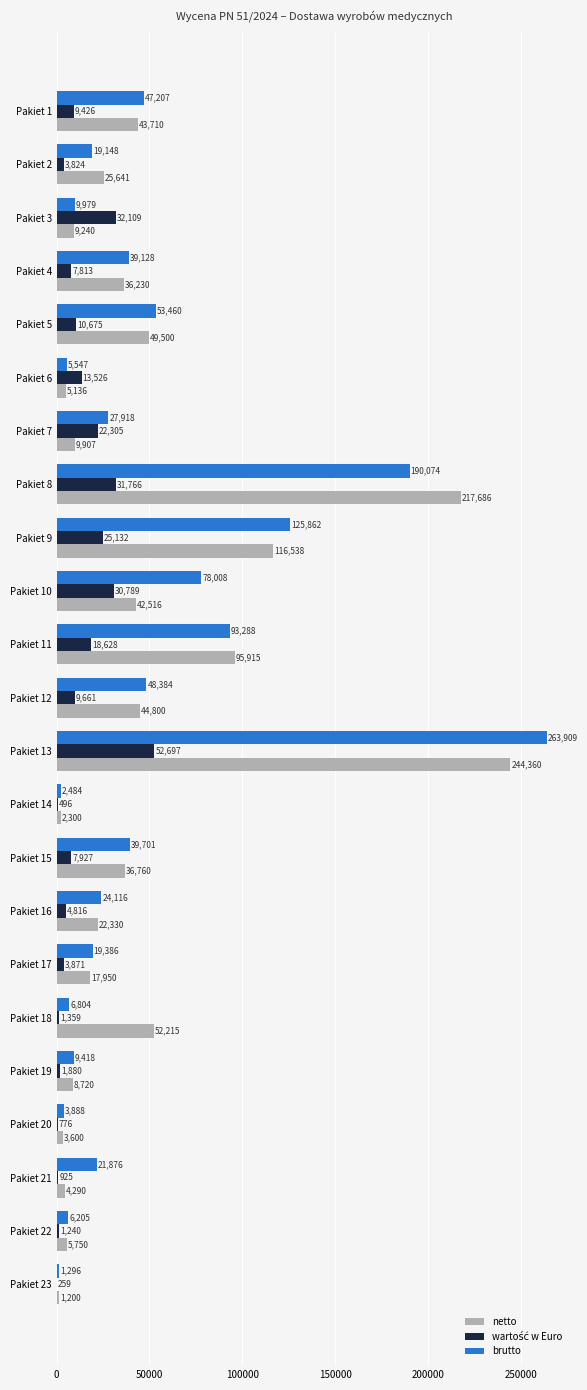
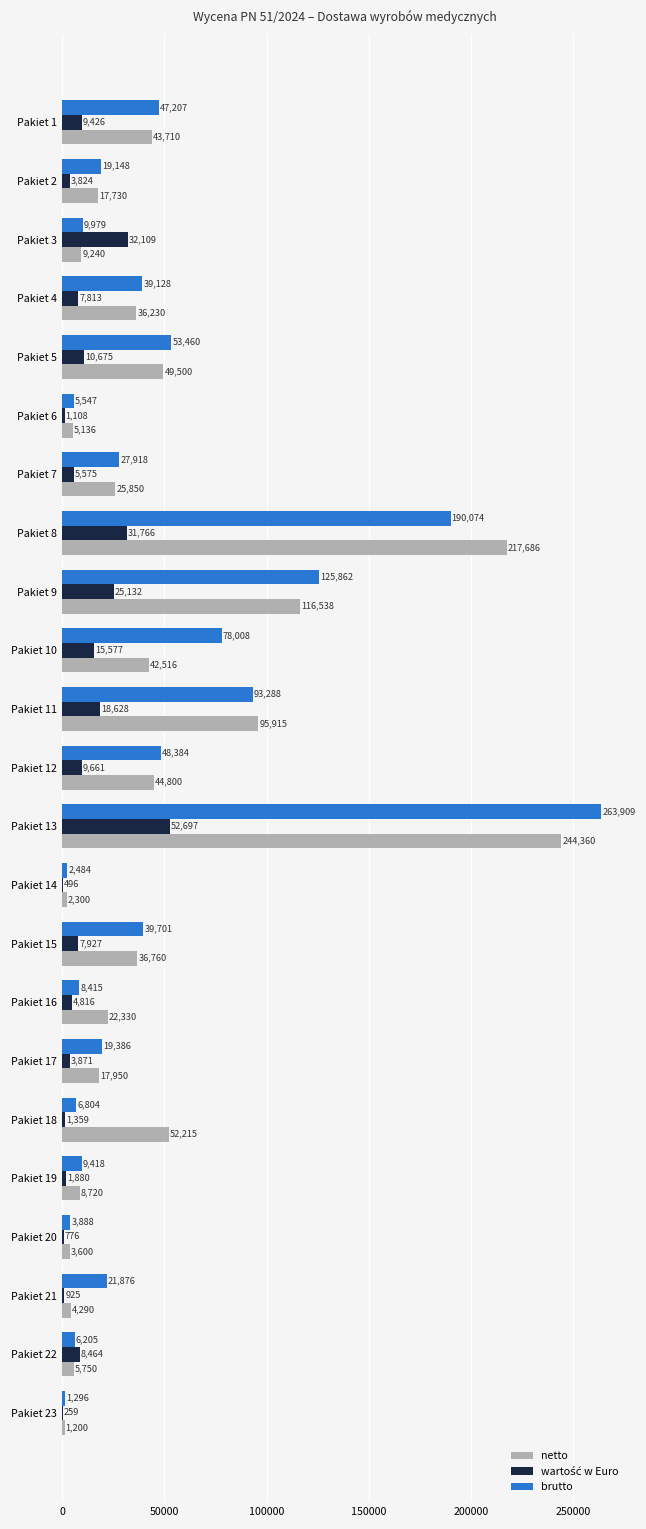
  {
    "netto": {
      "Pakiet 1": "43,710",
-     "Pakiet 2": "25,641",
+     "Pakiet 2": "17,730",
      "Pakiet 3": "9,240",
      "Pakiet 4": "36,230",
      "Pakiet 5": "49,500",
      "Pakiet 6": "5,136",
-     "Pakiet 7": "9,907",
+     "Pakiet 7": "25,850",
      "Pakiet 8": "217,686",
      "Pakiet 9": "116,538",
      "Pakiet 10": "42,516",
      "Pakiet 11": "95,915",
      "Pakiet 12": "44,800",
      "Pakiet 13": "244,360",
      "Pakiet 14": "2,300",
      "Pakiet 15": "36,760",
      "Pakiet 16": "22,330",
      "Pakiet 17": "17,950",
      "Pakiet 18": "52,215",
      "Pakiet 19": "8,720",
      "Pakiet 20": "3,600",
      "Pakiet 21": "4,290",
      "Pakiet 22": "5,750",
      "Pakiet 23": "1,200"
    },
    "wartość w Euro": {
      "Pakiet 1": "9,426",
      "Pakiet 2": "3,824",
      "Pakiet 3": "32,109",
      "Pakiet 4": "7,813",
      "Pakiet 5": "10,675",
-     "Pakiet 6": "13,526",
-     "Pakiet 7": "22,305",
+     "Pakiet 6": "1,108",
+     "Pakiet 7": "5,575",
      "Pakiet 8": "31,766",
      "Pakiet 9": "25,132",
-     "Pakiet 10": "30,789",
+     "Pakiet 10": "15,577",
      "Pakiet 11": "18,628",
      "Pakiet 12": "9,661",
      "Pakiet 13": "52,697",
      "Pakiet 14": "496",
      "Pakiet 15": "7,927",
      "Pakiet 16": "4,816",
      "Pakiet 17": "3,871",
      "Pakiet 18": "1,359",
      "Pakiet 19": "1,880",
      "Pakiet 20": "776",
      "Pakiet 21": "925",
-     "Pakiet 22": "1,240",
+     "Pakiet 22": "8,464",
      "Pakiet 23": "259"
    },
    "brutto": {
      "Pakiet 1": "47,207",
      "Pakiet 2": "19,148",
      "Pakiet 3": "9,979",
      "Pakiet 4": "39,128",
      "Pakiet 5": "53,460",
      "Pakiet 6": "5,547",
      "Pakiet 7": "27,918",
      "Pakiet 8": "190,074",
      "Pakiet 9": "125,862",
      "Pakiet 10": "78,008",
      "Pakiet 11": "93,288",
      "Pakiet 12": "48,384",
      "Pakiet 13": "263,909",
      "Pakiet 14": "2,484",
      "Pakiet 15": "39,701",
-     "Pakiet 16": "24,116",
+     "Pakiet 16": "8,415",
      "Pakiet 17": "19,386",
      "Pakiet 18": "6,804",
      "Pakiet 19": "9,418",
      "Pakiet 20": "3,888",
      "Pakiet 21": "21,876",
      "Pakiet 22": "6,205",
      "Pakiet 23": "1,296"
    }
  }
